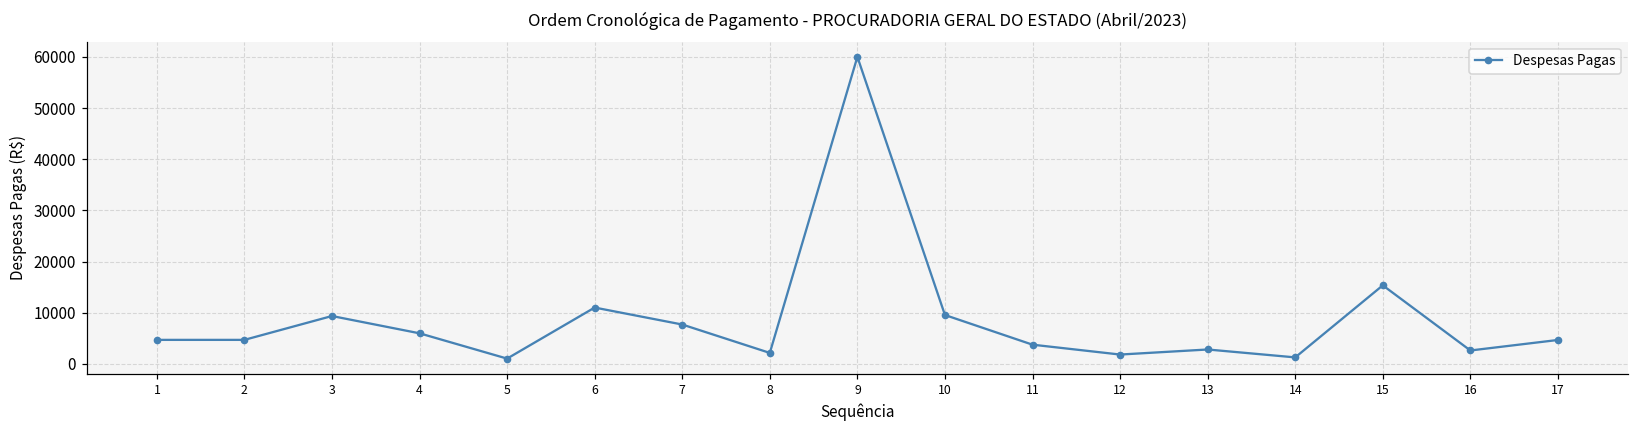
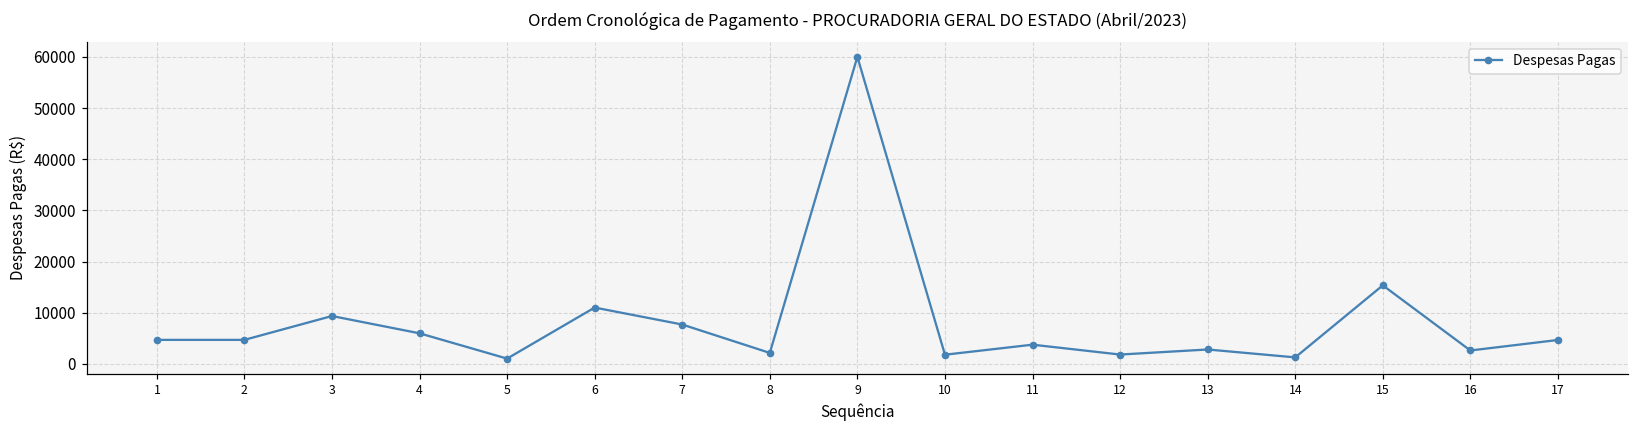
  {
    "1": 5000,
    "2": 5000,
    "3": 9000,
    "4": 6000,
    "5": 1000,
    "6": 11000,
    "7": 8000,
    "8": 2000,
    "9": 60000,
-   "10": 10000,
+   "10": 2000,
    "11": 4000,
    "12": 2000,
    "13": 3000,
    "14": 1000,
    "15": 15000,
    "16": 3000,
    "17": 5000
  }
